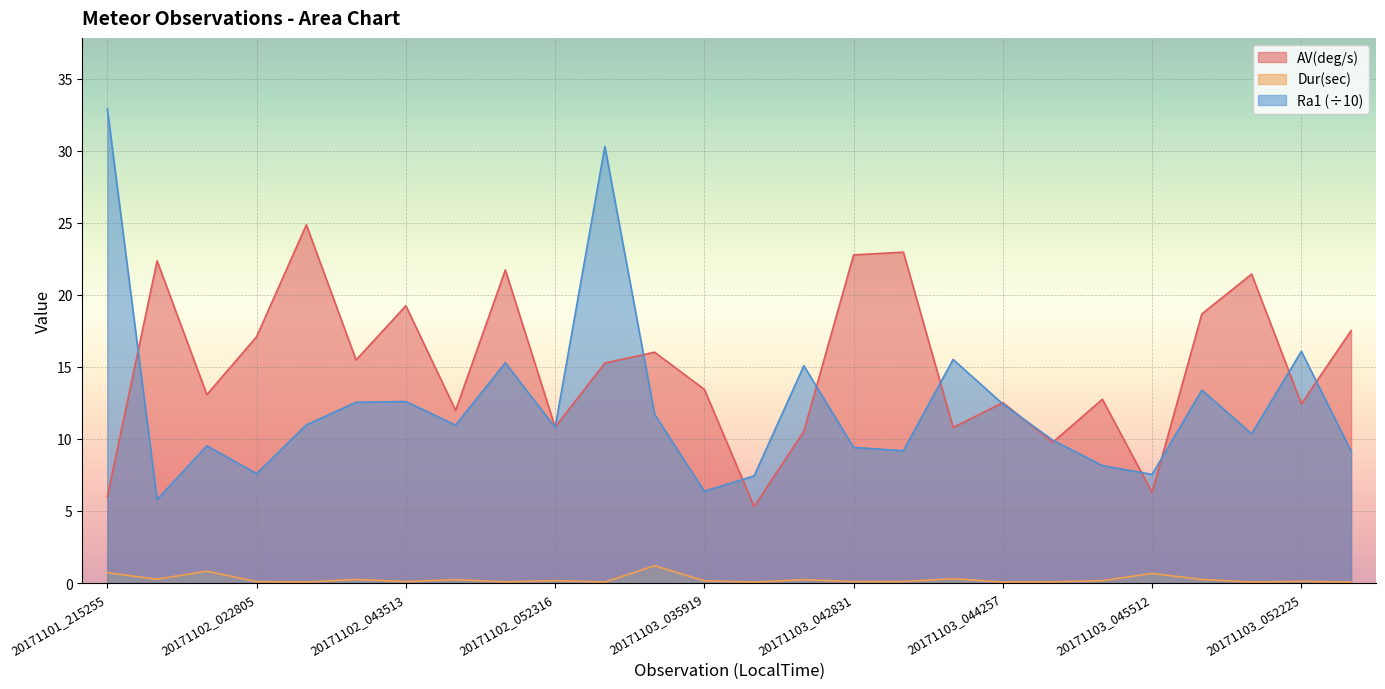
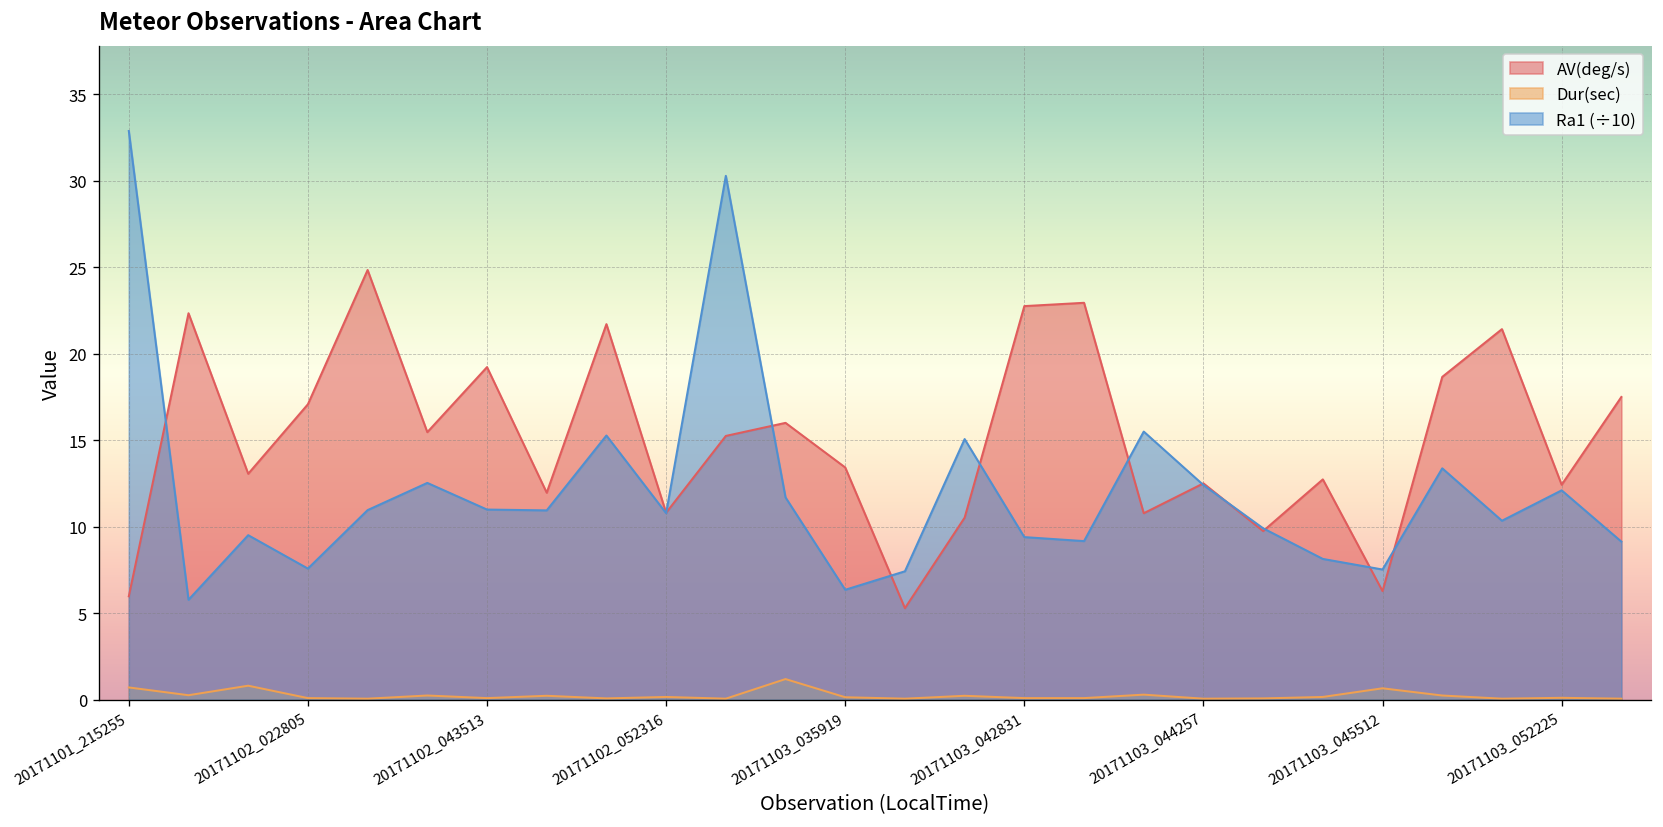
  {
    "Ra1 (÷10)": {
      "20171101_215255": 32.9,
      "20171102_022805": 7.6,
-     "20171102_043513": 12.6,
+     "20171102_043513": 11.0,
      "20171103_035919": 6.4,
      "20171103_042831": 9.4,
      "20171103_045512": 7.5,
-     "20171103_052225": 16.1
+     "20171103_052225": 12.1
    }
  }
